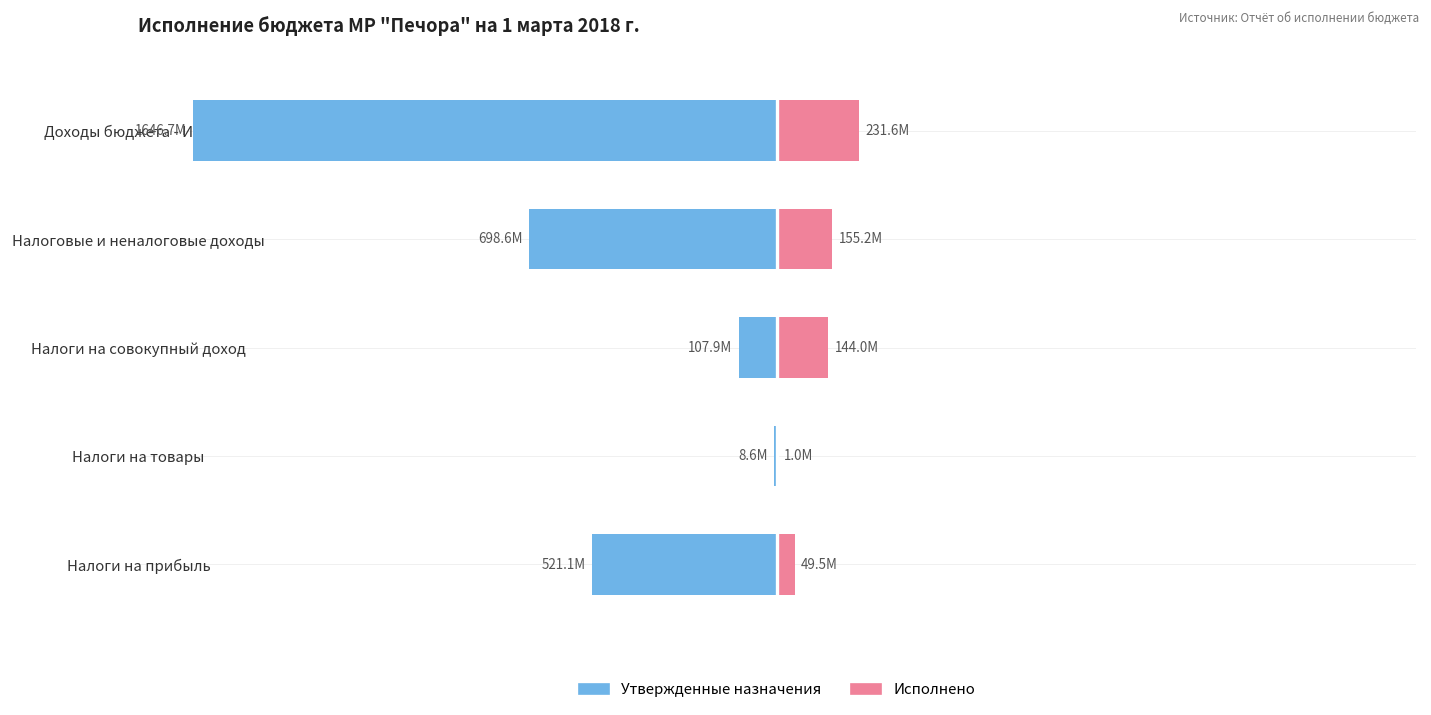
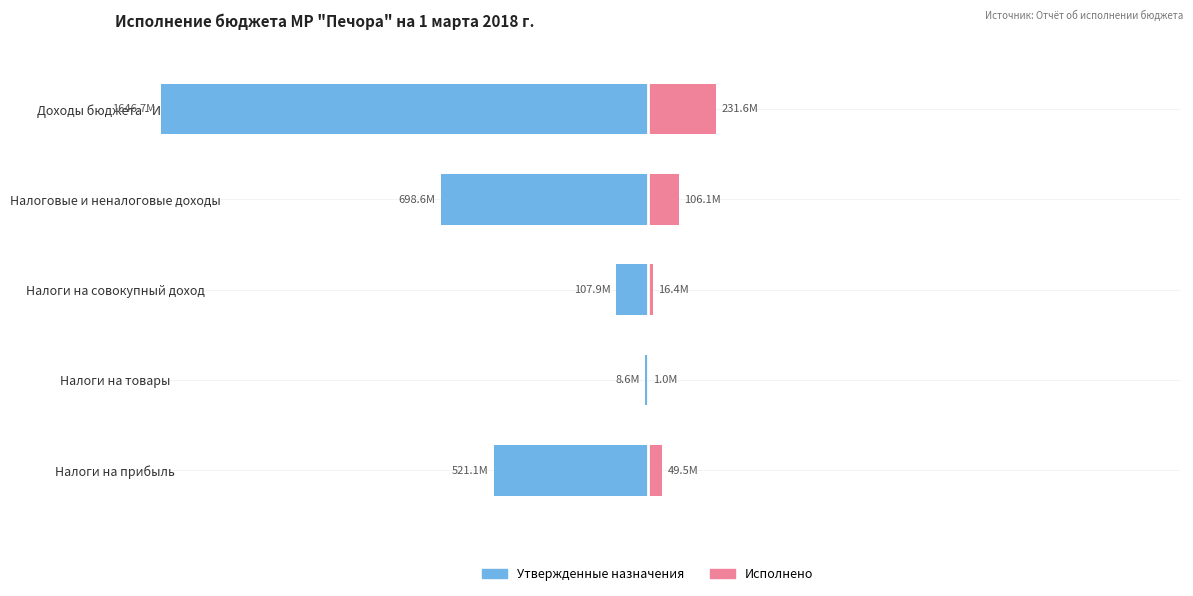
  {
    "Исполнено": {
      "Доходы бюджета - ИТОГО": "231.6M",
-     "Налоговые и неналоговые доходы": "155.2M",
-     "Налоги на совокупный доход": "144.0M",
+     "Налоговые и неналоговые доходы": "106.1M",
+     "Налоги на совокупный доход": "16.4M",
      "Налоги на товары": "1.0M",
      "Налоги на прибыль": "49.5M"
    }
  }
